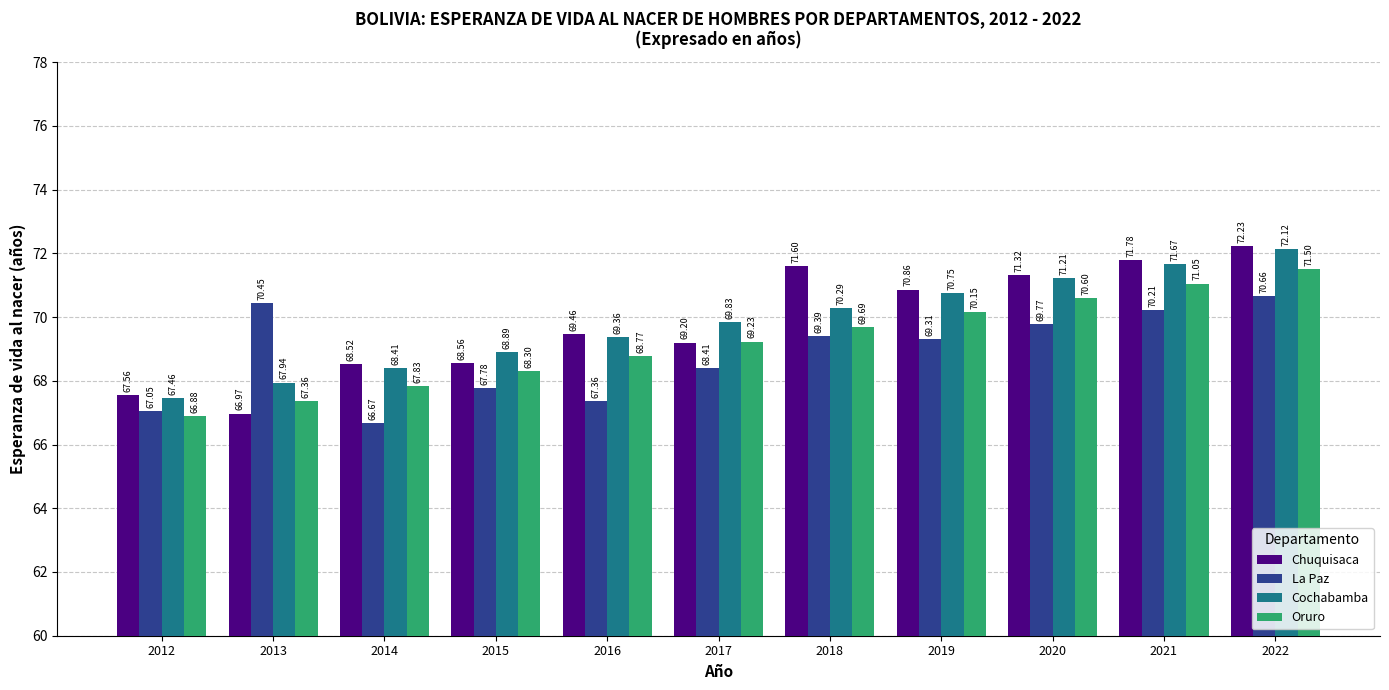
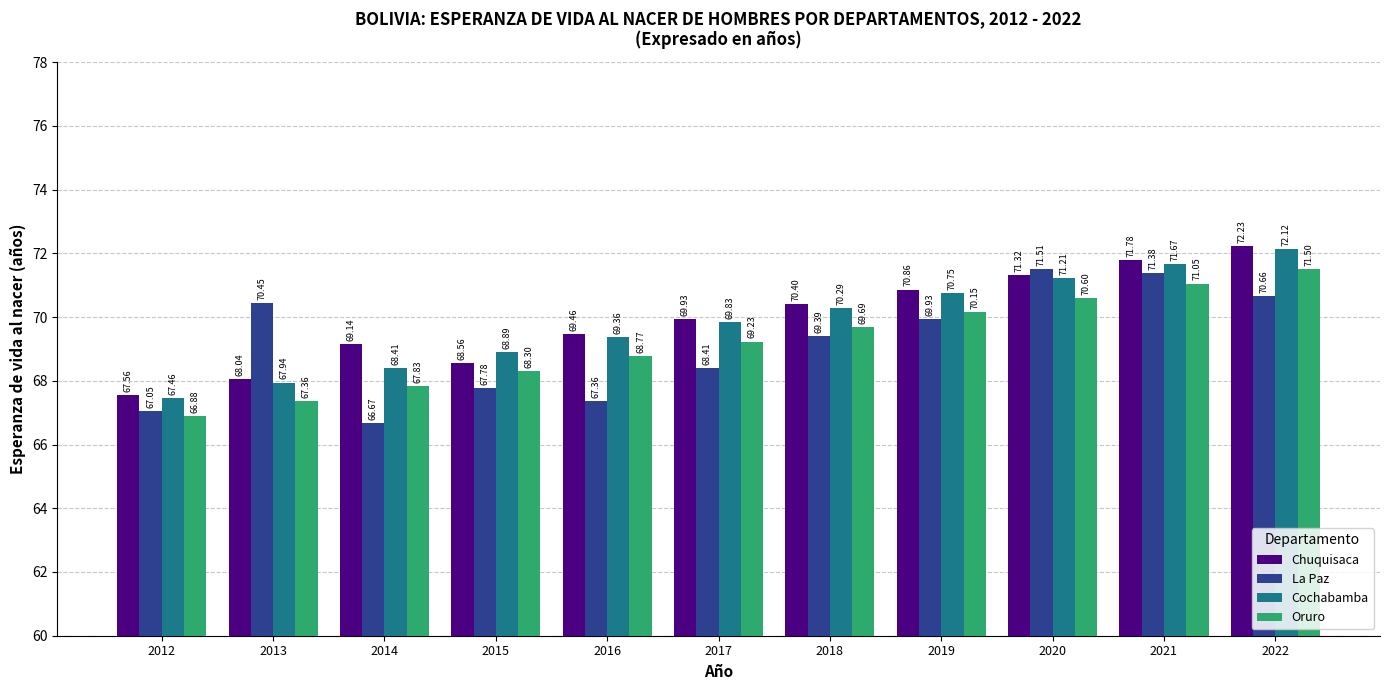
  {
    "Chuquisaca": {
      "2012": 67.56,
-     "2013": 66.97,
-     "2014": 68.52,
+     "2013": 68.04,
+     "2014": 69.14,
      "2015": 68.56,
      "2016": 69.46,
-     "2017": 69.20,
-     "2018": 71.60,
+     "2017": 69.93,
+     "2018": 70.40,
      "2019": 70.86,
      "2020": 71.32,
      "2021": 71.78,
      "2022": 72.23
    },
    "La Paz": {
      "2012": 67.05,
      "2013": 70.45,
      "2014": 66.67,
      "2015": 67.78,
      "2016": 67.36,
      "2017": 68.41,
      "2018": 69.39,
-     "2019": 69.31,
-     "2020": 69.77,
-     "2021": 70.21,
+     "2019": 69.93,
+     "2020": 71.51,
+     "2021": 71.38,
      "2022": 70.66
    }
  }
